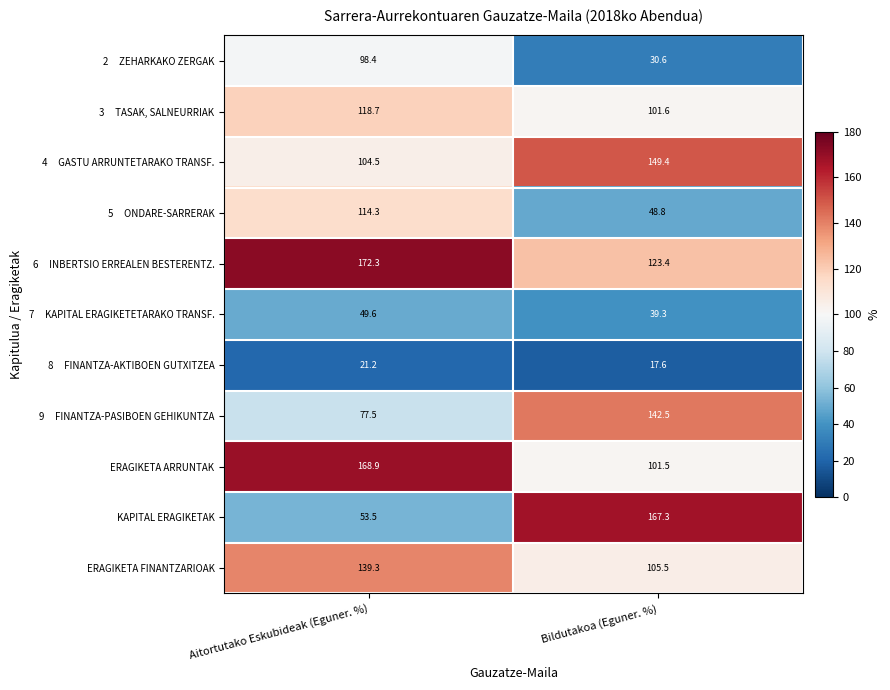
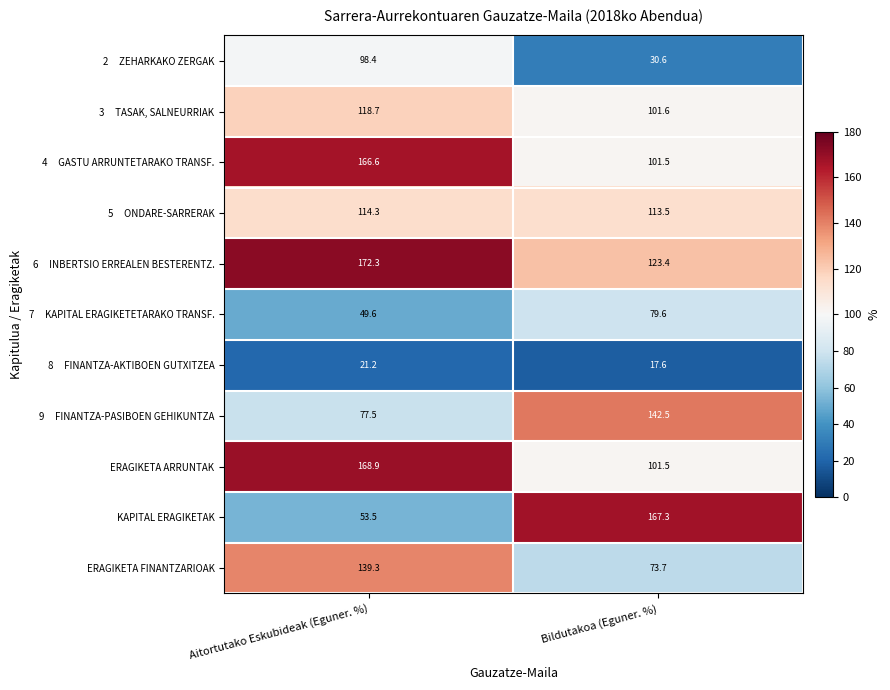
  {
    "2 ZEHARKAKO ZERGAK": {
      "Aitortutako Eskubideak (Eguner. %)": 98.4,
      "Bildutakoa (Eguner. %)": 30.6
    },
    "3 TASAK, SALNEURRIAK": {
      "Aitortutako Eskubideak (Eguner. %)": 118.7,
      "Bildutakoa (Eguner. %)": 101.6
    },
    "4 GASTU ARRUNTETARAKO TRANSF.": {
-     "Aitortutako Eskubideak (Eguner. %)": 104.5,
-     "Bildutakoa (Eguner. %)": 149.4
+     "Aitortutako Eskubideak (Eguner. %)": 166.6,
+     "Bildutakoa (Eguner. %)": 101.5
    },
    "5 ONDARE-SARRERAK": {
      "Aitortutako Eskubideak (Eguner. %)": 114.3,
-     "Bildutakoa (Eguner. %)": 48.8
+     "Bildutakoa (Eguner. %)": 113.5
    },
    "6 INBERTSIO ERREALEN BESTERENTZ.": {
      "Aitortutako Eskubideak (Eguner. %)": 172.3,
      "Bildutakoa (Eguner. %)": 123.4
    },
    "7 KAPITAL ERAGIKETETARAKO TRANSF.": {
      "Aitortutako Eskubideak (Eguner. %)": 49.6,
-     "Bildutakoa (Eguner. %)": 39.3
+     "Bildutakoa (Eguner. %)": 79.6
    },
    "8 FINANTZA-AKTIBOEN GUTXITZEA": {
      "Aitortutako Eskubideak (Eguner. %)": 21.2,
      "Bildutakoa (Eguner. %)": 17.6
    },
    "9 FINANTZA-PASIBOEN GEHIKUNTZA": {
      "Aitortutako Eskubideak (Eguner. %)": 77.5,
      "Bildutakoa (Eguner. %)": 142.5
    },
    "ERAGIKETA ARRUNTAK": {
      "Aitortutako Eskubideak (Eguner. %)": 168.9,
      "Bildutakoa (Eguner. %)": 101.5
    },
    "KAPITAL ERAGIKETAK": {
      "Aitortutako Eskubideak (Eguner. %)": 53.5,
      "Bildutakoa (Eguner. %)": 167.3
    },
    "ERAGIKETA FINANTZARIOAK": {
      "Aitortutako Eskubideak (Eguner. %)": 139.3,
-     "Bildutakoa (Eguner. %)": 105.5
+     "Bildutakoa (Eguner. %)": 73.7
    }
  }
